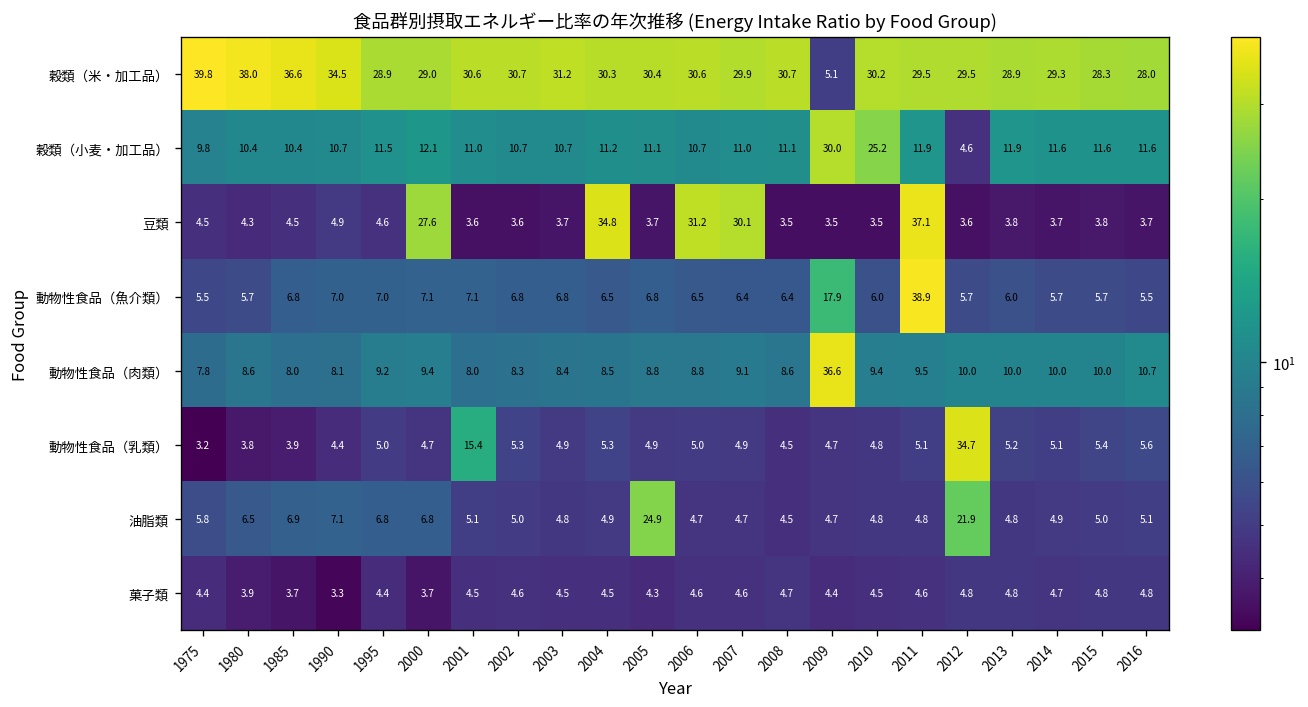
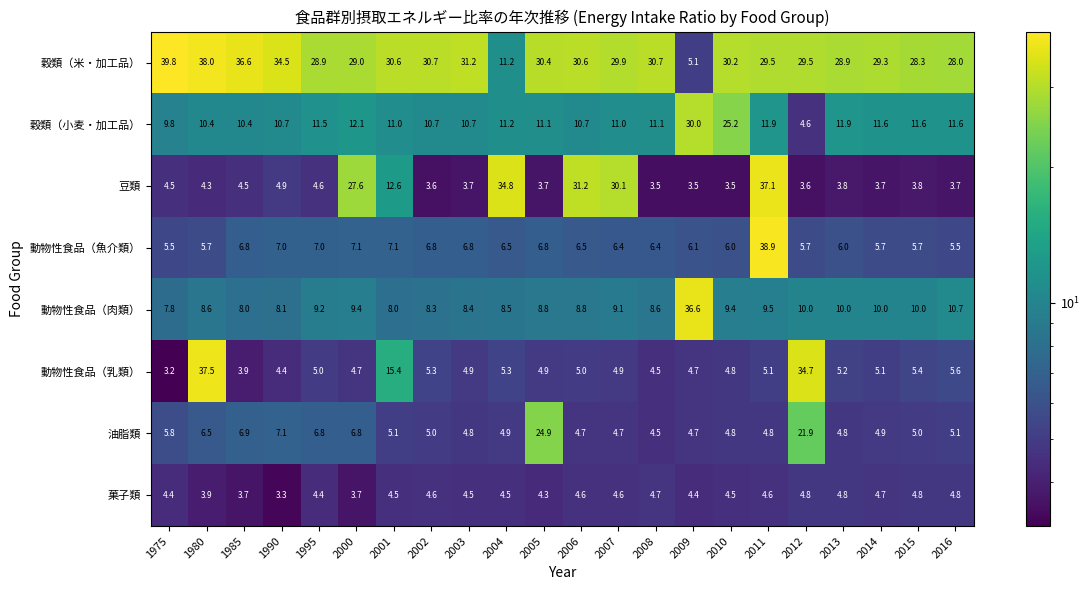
  {
    "穀類（米・加工品）": {
      "1975": 39.8,
      "1980": 38.0,
      "1985": 36.6,
      "1990": 34.5,
      "1995": 28.9,
      "2000": 29.0,
      "2001": 30.6,
      "2002": 30.7,
      "2003": 31.2,
-     "2004": 30.3,
+     "2004": 11.2,
      "2005": 30.4,
      "2006": 30.6,
      "2007": 29.9,
      "2008": 30.7,
      "2009": 5.1,
      "2010": 30.2,
      "2011": 29.5,
      "2012": 29.5,
      "2013": 28.9,
      "2014": 29.3,
      "2015": 28.3,
      "2016": 28.0
    },
    "穀類（小麦・加工品）": {
      "1975": 9.8,
      "1980": 10.4,
      "1985": 10.4,
      "1990": 10.7,
      "1995": 11.5,
      "2000": 12.1,
      "2001": 11.0,
      "2002": 10.7,
      "2003": 10.7,
      "2004": 11.2,
      "2005": 11.1,
      "2006": 10.7,
      "2007": 11.0,
      "2008": 11.1,
      "2009": 30.0,
      "2010": 25.2,
      "2011": 11.9,
      "2012": 4.6,
      "2013": 11.9,
      "2014": 11.6,
      "2015": 11.6,
      "2016": 11.6
    },
    "豆類": {
      "1975": 4.5,
      "1980": 4.3,
      "1985": 4.5,
      "1990": 4.9,
      "1995": 4.6,
      "2000": 27.6,
-     "2001": 3.6,
+     "2001": 12.6,
      "2002": 3.6,
      "2003": 3.7,
      "2004": 34.8,
      "2005": 3.7,
      "2006": 31.2,
      "2007": 30.1,
      "2008": 3.5,
      "2009": 3.5,
      "2010": 3.5,
      "2011": 37.1,
      "2012": 3.6,
      "2013": 3.8,
      "2014": 3.7,
      "2015": 3.8,
      "2016": 3.7
    },
    "動物性食品（魚介類）": {
      "1975": 5.5,
      "1980": 5.7,
      "1985": 6.8,
      "1990": 7.0,
      "1995": 7.0,
      "2000": 7.1,
      "2001": 7.1,
      "2002": 6.8,
      "2003": 6.8,
      "2004": 6.5,
      "2005": 6.8,
      "2006": 6.5,
      "2007": 6.4,
      "2008": 6.4,
-     "2009": 17.9,
+     "2009": 6.1,
      "2010": 6.0,
      "2011": 38.9,
      "2012": 5.7,
      "2013": 6.0,
      "2014": 5.7,
      "2015": 5.7,
      "2016": 5.5
    },
    "動物性食品（肉類）": {
      "1975": 7.8,
      "1980": 8.6,
      "1985": 8.0,
      "1990": 8.1,
      "1995": 9.2,
      "2000": 9.4,
      "2001": 8.0,
      "2002": 8.3,
      "2003": 8.4,
      "2004": 8.5,
      "2005": 8.8,
      "2006": 8.8,
      "2007": 9.1,
      "2008": 8.6,
      "2009": 36.6,
      "2010": 9.4,
      "2011": 9.5,
      "2012": 10.0,
      "2013": 10.0,
      "2014": 10.0,
      "2015": 10.0,
      "2016": 10.7
    },
    "動物性食品（乳類）": {
      "1975": 3.2,
-     "1980": 3.8,
+     "1980": 37.5,
      "1985": 3.9,
      "1990": 4.4,
      "1995": 5.0,
      "2000": 4.7,
      "2001": 15.4,
      "2002": 5.3,
      "2003": 4.9,
      "2004": 5.3,
      "2005": 4.9,
      "2006": 5.0,
      "2007": 4.9,
      "2008": 4.5,
      "2009": 4.7,
      "2010": 4.8,
      "2011": 5.1,
      "2012": 34.7,
      "2013": 5.2,
      "2014": 5.1,
      "2015": 5.4,
      "2016": 5.6
    },
    "油脂類": {
      "1975": 5.8,
      "1980": 6.5,
      "1985": 6.9,
      "1990": 7.1,
      "1995": 6.8,
      "2000": 6.8,
      "2001": 5.1,
      "2002": 5.0,
      "2003": 4.8,
      "2004": 4.9,
      "2005": 24.9,
      "2006": 4.7,
      "2007": 4.7,
      "2008": 4.5,
      "2009": 4.7,
      "2010": 4.8,
      "2011": 4.8,
      "2012": 21.9,
      "2013": 4.8,
      "2014": 4.9,
      "2015": 5.0,
      "2016": 5.1
    },
    "菓子類": {
      "1975": 4.4,
      "1980": 3.9,
      "1985": 3.7,
      "1990": 3.3,
      "1995": 4.4,
      "2000": 3.7,
      "2001": 4.5,
      "2002": 4.6,
      "2003": 4.5,
      "2004": 4.5,
      "2005": 4.3,
      "2006": 4.6,
      "2007": 4.6,
      "2008": 4.7,
      "2009": 4.4,
      "2010": 4.5,
      "2011": 4.6,
      "2012": 4.8,
      "2013": 4.8,
      "2014": 4.7,
      "2015": 4.8,
      "2016": 4.8
    }
  }
